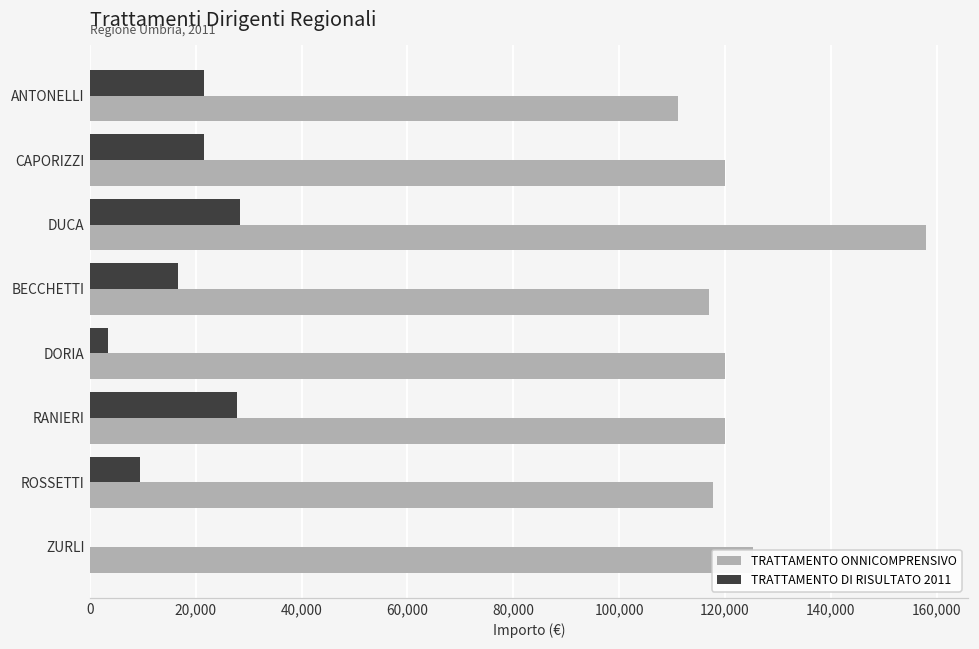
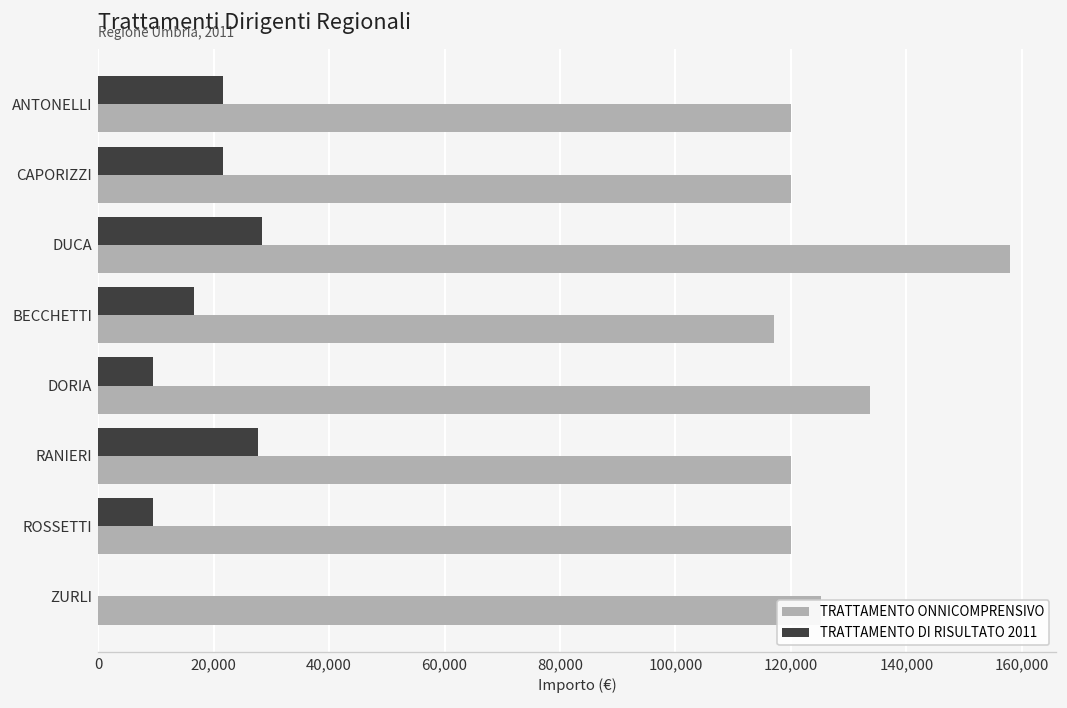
  {
    "TRATTAMENTO ONNICOMPRENSIVO": {
-     "ANTONELLI": "111,000",
+     "ANTONELLI": "120,000",
      "CAPORIZZI": "120,000",
      "DUCA": "158,000",
      "BECCHETTI": "117,000",
-     "DORIA": "120,000",
+     "DORIA": "134,000",
      "RANIERI": "120,000",
-     "ROSSETTI": "118,000"
+     "ROSSETTI": "120,000"
    },
    "TRATTAMENTO DI RISULTATO 2011": {
      "ANTONELLI": "22,000",
      "CAPORIZZI": "22,000",
      "DUCA": "28,000",
      "BECCHETTI": "17,000",
-     "DORIA": "3,000",
+     "DORIA": "9,000",
      "RANIERI": "28,000",
      "ROSSETTI": "9,000",
      "ZURLI": "0"
    }
  }
